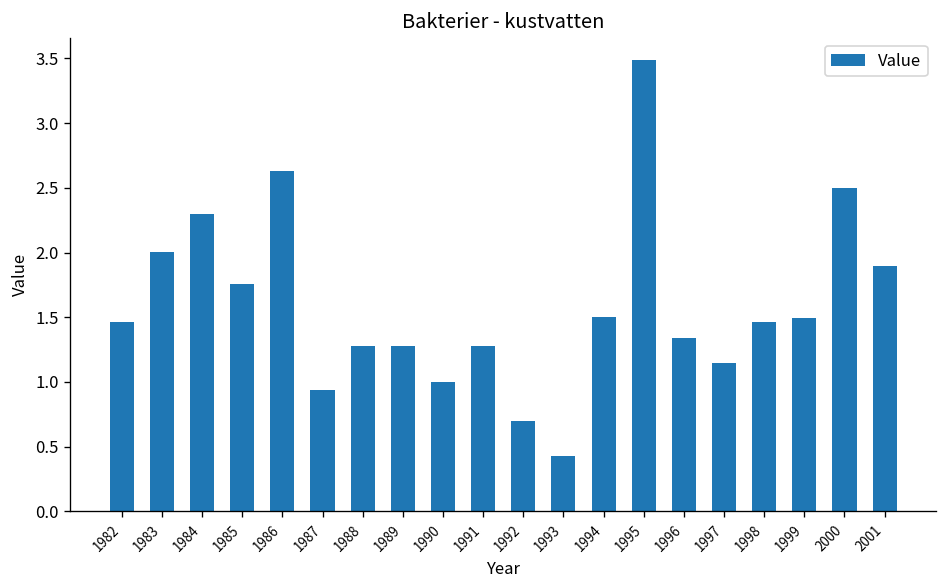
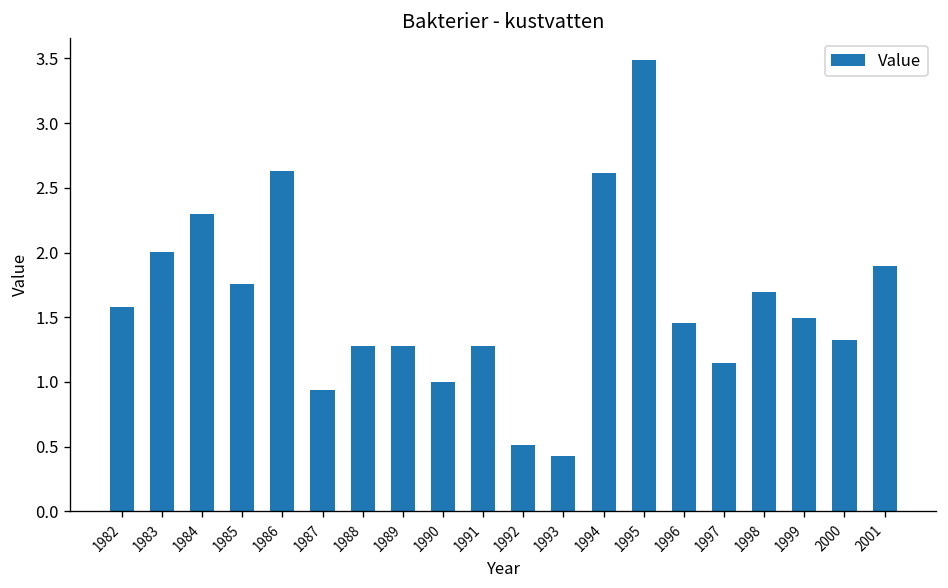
  {
-   "1982": 1.46,
+   "1982": 1.58,
    "1983": 2.01,
    "1984": 2.30,
    "1985": 1.76,
    "1986": 2.63,
    "1987": 0.94,
    "1988": 1.28,
    "1989": 1.28,
    "1990": 1.00,
    "1991": 1.28,
-   "1992": 0.70,
+   "1992": 0.51,
    "1993": 0.43,
-   "1994": 1.51,
+   "1994": 2.62,
    "1995": 3.49,
-   "1996": 1.34,
+   "1996": 1.46,
    "1997": 1.15,
-   "1998": 1.46,
+   "1998": 1.69,
    "1999": 1.49,
-   "2000": 2.50,
+   "2000": 1.32,
    "2001": 1.90
  }
